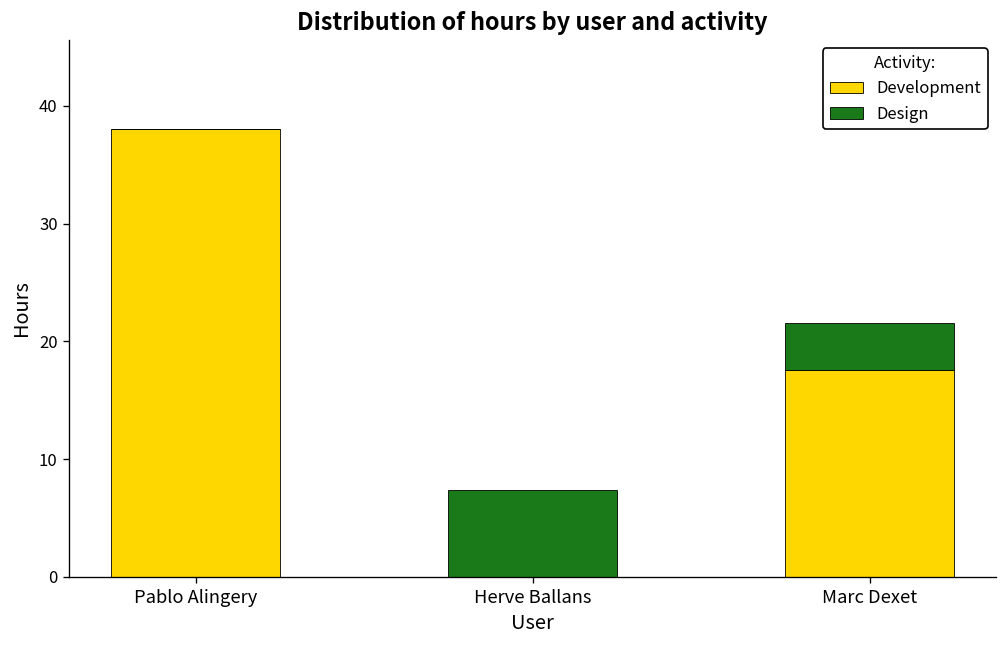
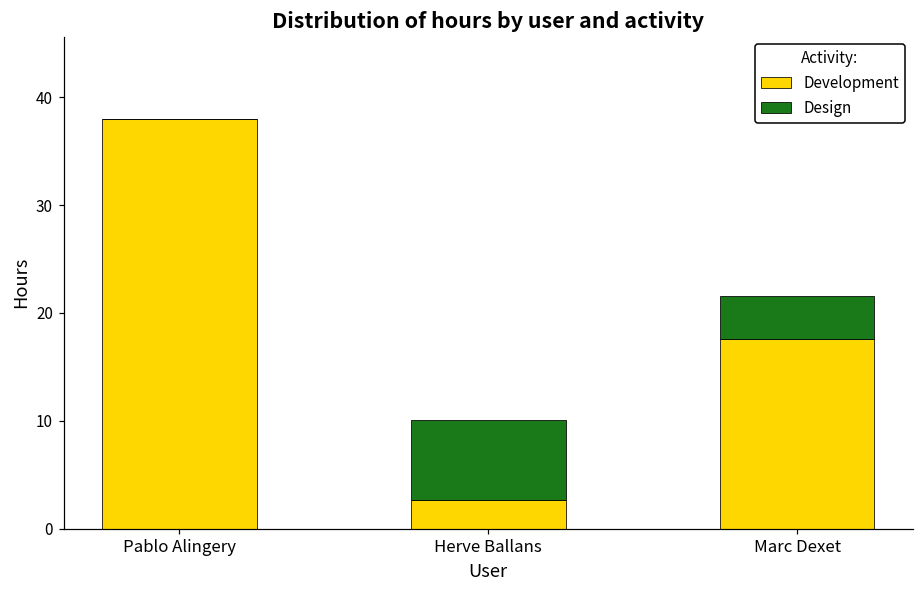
  {
    "Development": {
      "Pablo Alingery": 38,
-     "Herve Ballans": 0,
+     "Herve Ballans": 3,
      "Marc Dexet": 18
    },
    "Design": {
      "Pablo Alingery": 0,
      "Herve Ballans": 7,
      "Marc Dexet": 4
    }
  }
